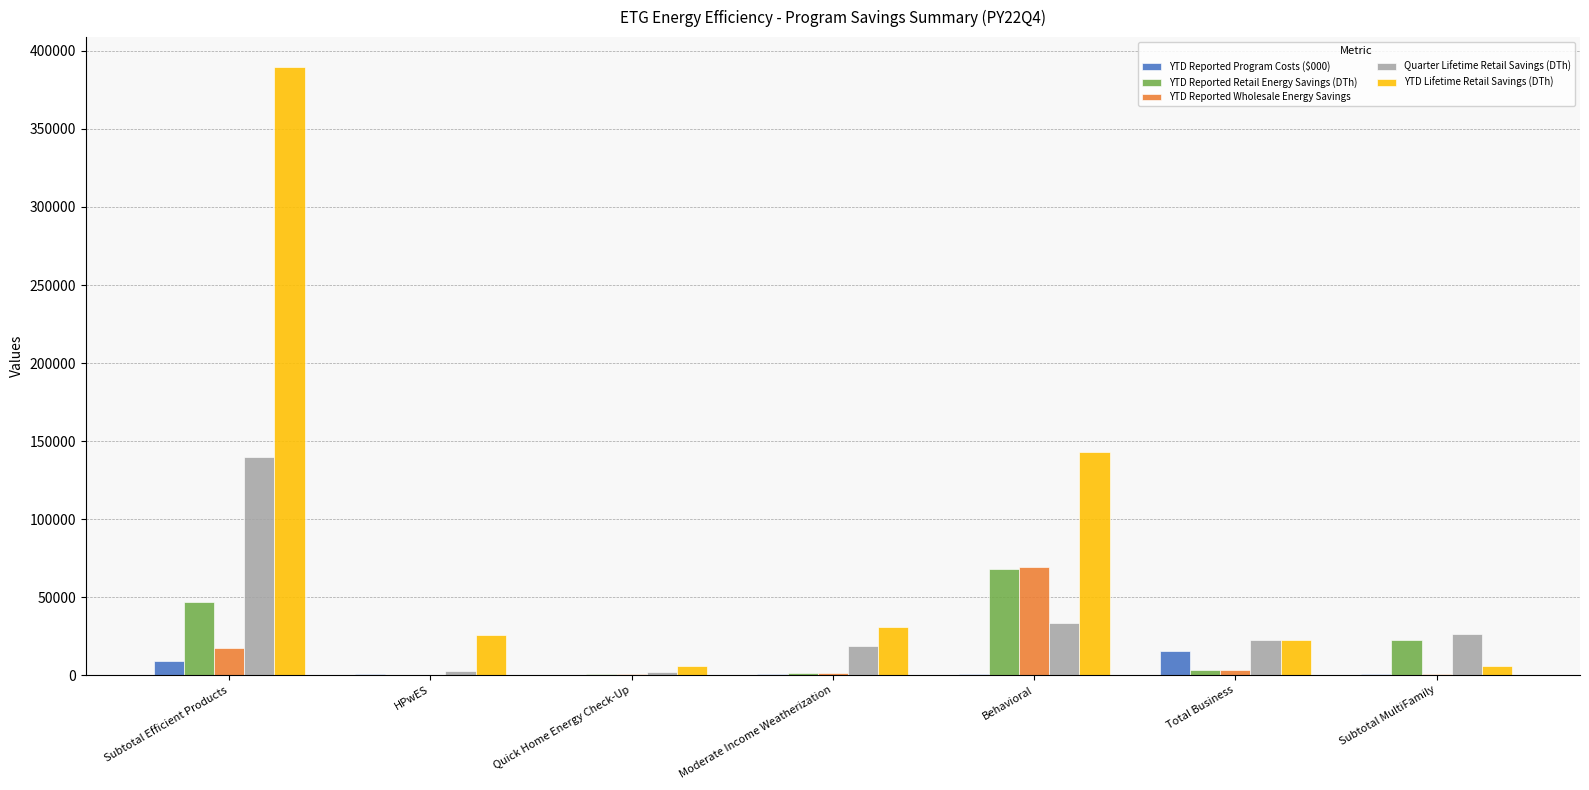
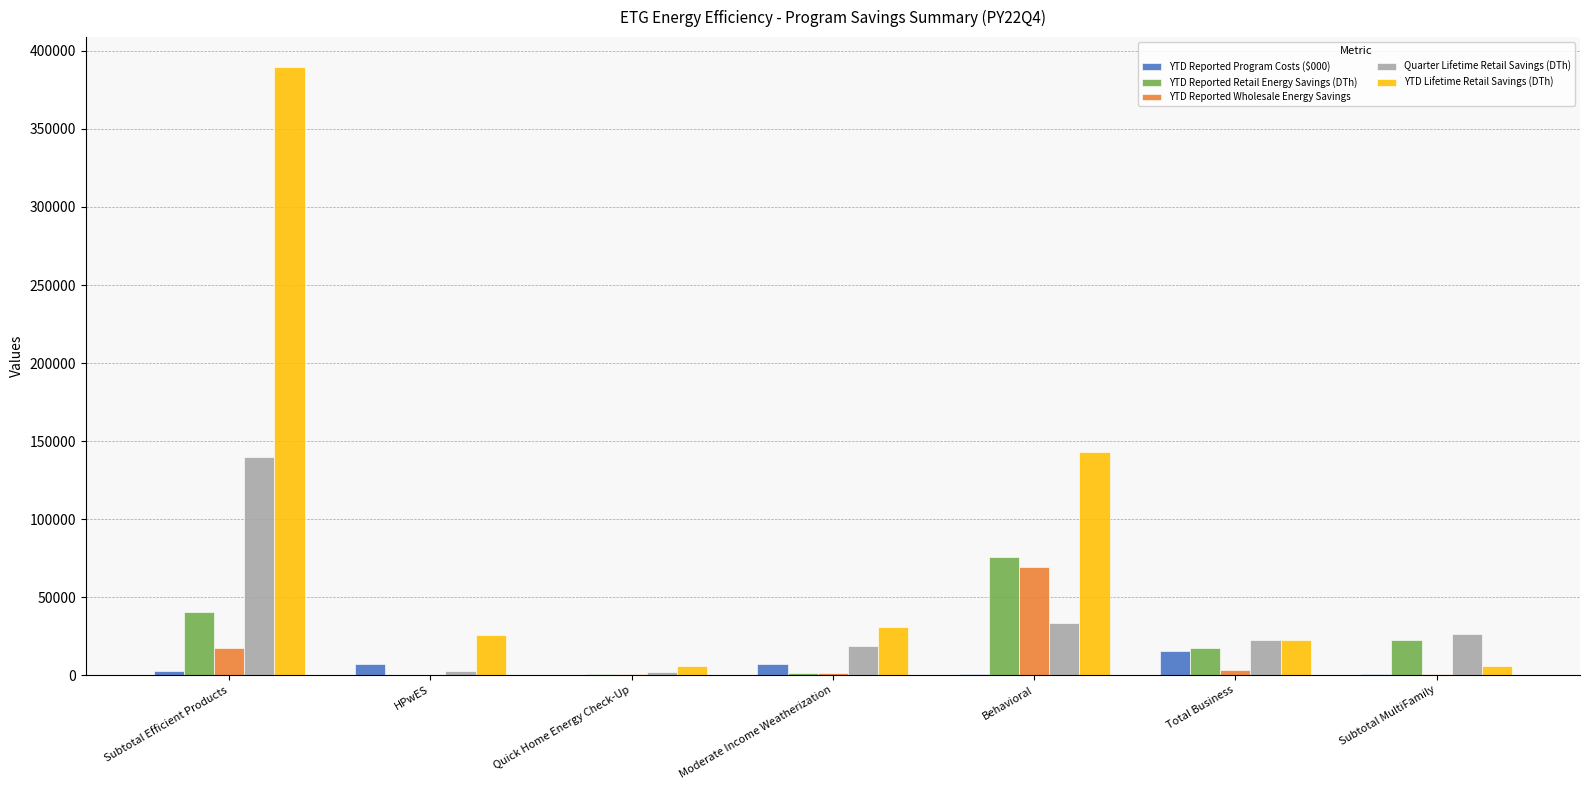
  {
    "YTD Reported Program Costs ($000)": {
-     "Subtotal Efficient Products": 9000,
-     "HPwES": 0,
-     "Moderate Income Weatherization": 1000,
+     "Subtotal Efficient Products": 2000,
+     "HPwES": 7000,
+     "Moderate Income Weatherization": 7000,
      "Total Business": 15000
    },
    "YTD Reported Retail Energy Savings (DTh)": {
-     "Subtotal Efficient Products": 47000,
-     "Behavioral": 68000,
-     "Total Business": 3000,
+     "Subtotal Efficient Products": 40000,
+     "Behavioral": 76000,
+     "Total Business": 17000,
      "Subtotal MultiFamily": 22000
    },
    "YTD Reported Wholesale Energy Savings": {
      "Subtotal Efficient Products": 17000,
      "Behavioral": 69000,
      "Total Business": 3000
    },
    "Quarter Lifetime Retail Savings (DTh)": {
      "Subtotal Efficient Products": 139000,
      "HPwES": 3000,
      "Quick Home Energy Check-Up": 2000,
      "Moderate Income Weatherization": 18000,
      "Behavioral": 34000,
      "Total Business": 22000,
      "Subtotal MultiFamily": 27000
    },
    "YTD Lifetime Retail Savings (DTh)": {
      "Subtotal Efficient Products": 389000,
      "HPwES": 26000,
      "Quick Home Energy Check-Up": 6000,
      "Moderate Income Weatherization": 31000,
      "Behavioral": 143000,
      "Total Business": 23000,
      "Subtotal MultiFamily": 6000
    }
  }
